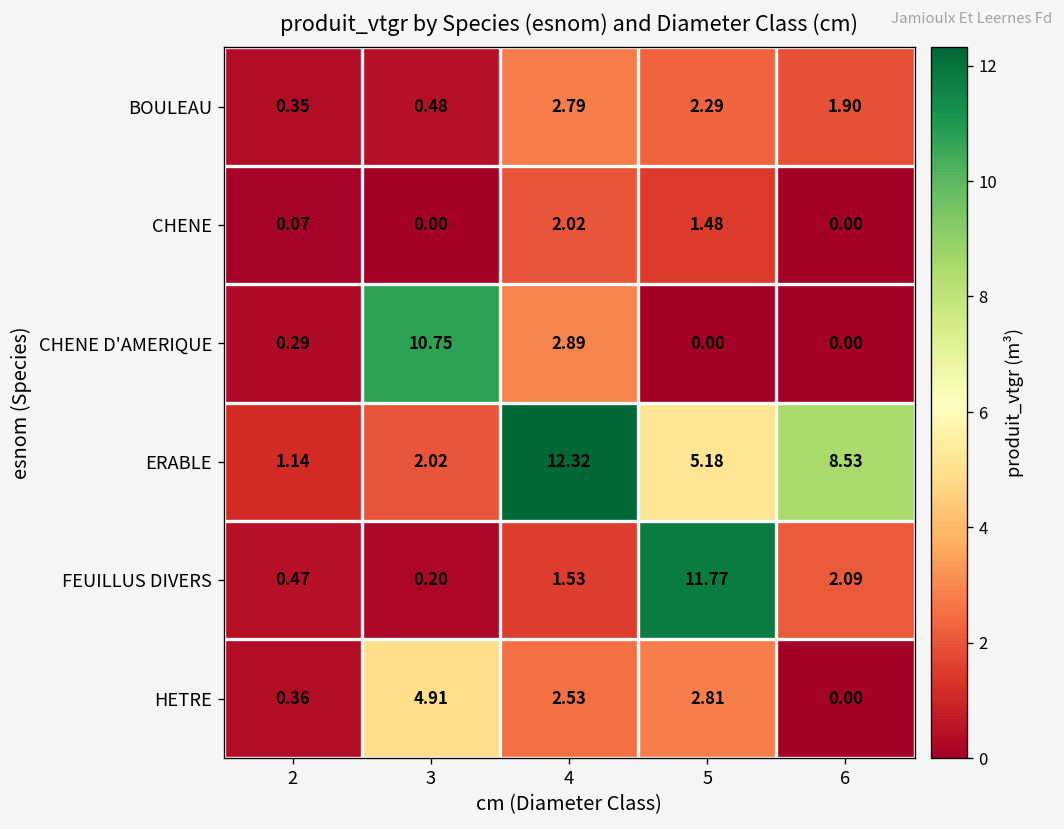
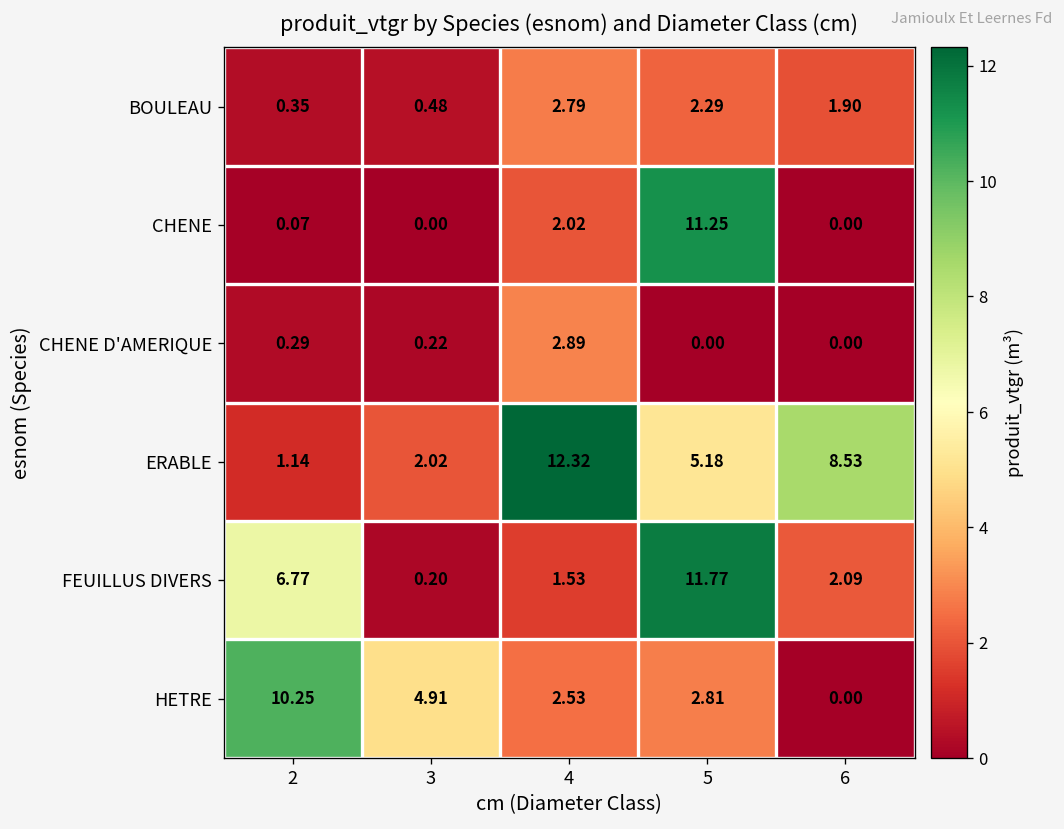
  {
    "BOULEAU": {
      "2": 0.35,
      "3": 0.48,
      "4": 2.79,
      "5": 2.29,
      "6": 1.90
    },
    "CHENE": {
      "2": 0.07,
      "3": 0.00,
      "4": 2.02,
-     "5": 1.48,
+     "5": 11.25,
      "6": 0.00
    },
    "CHENE D'AMERIQUE": {
      "2": 0.29,
-     "3": 10.75,
+     "3": 0.22,
      "4": 2.89,
      "5": 0.00,
      "6": 0.00
    },
    "ERABLE": {
      "2": 1.14,
      "3": 2.02,
      "4": 12.32,
      "5": 5.18,
      "6": 8.53
    },
    "FEUILLUS DIVERS": {
-     "2": 0.47,
+     "2": 6.77,
      "3": 0.20,
      "4": 1.53,
      "5": 11.77,
      "6": 2.09
    },
    "HETRE": {
-     "2": 0.36,
+     "2": 10.25,
      "3": 4.91,
      "4": 2.53,
      "5": 2.81,
      "6": 0.00
    }
  }
